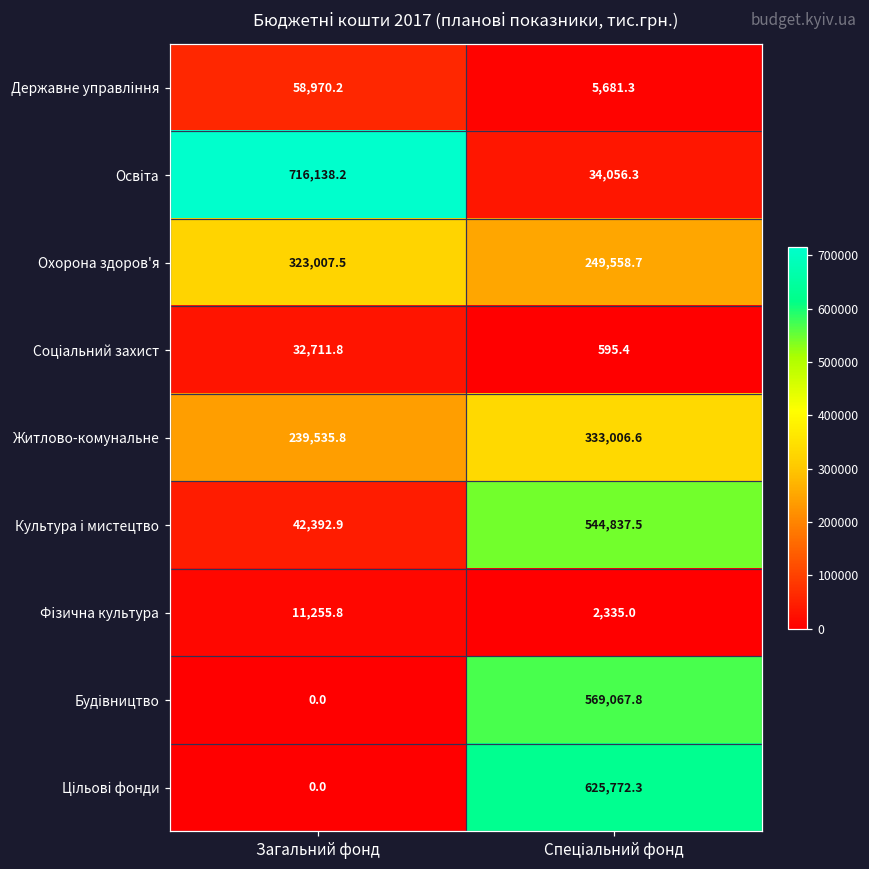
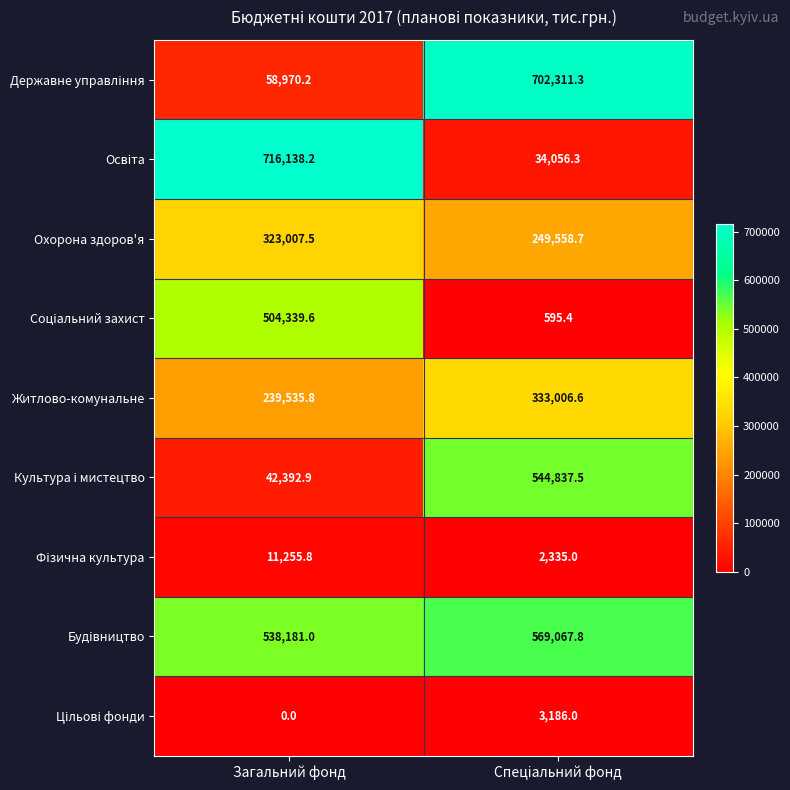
  {
    "Державне управління": {
      "Загальний фонд": "58,970.2",
-     "Спеціальний фонд": "5,681.3"
+     "Спеціальний фонд": "702,311.3"
    },
    "Освіта": {
      "Загальний фонд": "716,138.2",
      "Спеціальний фонд": "34,056.3"
    },
    "Охорона здоров'я": {
      "Загальний фонд": "323,007.5",
      "Спеціальний фонд": "249,558.7"
    },
    "Соціальний захист": {
-     "Загальний фонд": "32,711.8",
+     "Загальний фонд": "504,339.6",
      "Спеціальний фонд": "595.4"
    },
    "Житлово-комунальне": {
      "Загальний фонд": "239,535.8",
      "Спеціальний фонд": "333,006.6"
    },
    "Культура і мистецтво": {
      "Загальний фонд": "42,392.9",
      "Спеціальний фонд": "544,837.5"
    },
    "Фізична культура": {
      "Загальний фонд": "11,255.8",
      "Спеціальний фонд": "2,335.0"
    },
    "Будівництво": {
-     "Загальний фонд": "0.0",
+     "Загальний фонд": "538,181.0",
      "Спеціальний фонд": "569,067.8"
    },
    "Цільові фонди": {
      "Загальний фонд": "0.0",
-     "Спеціальний фонд": "625,772.3"
+     "Спеціальний фонд": "3,186.0"
    }
  }
